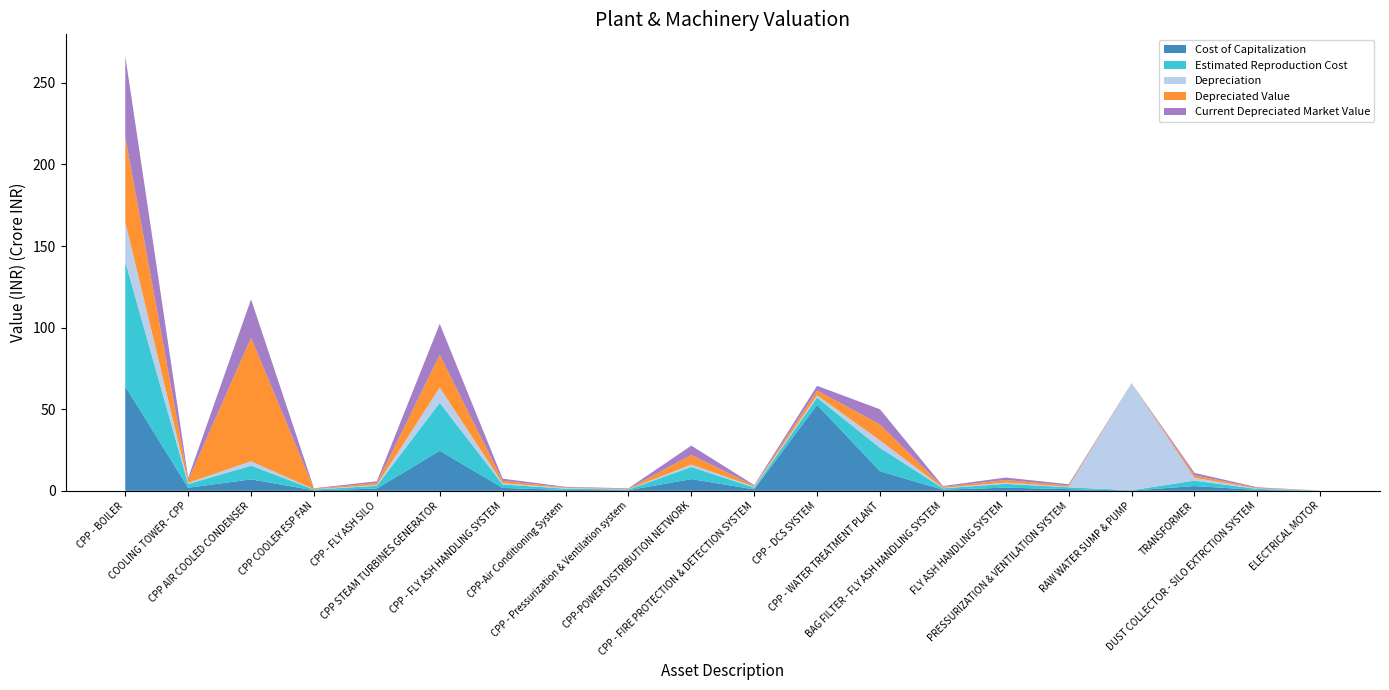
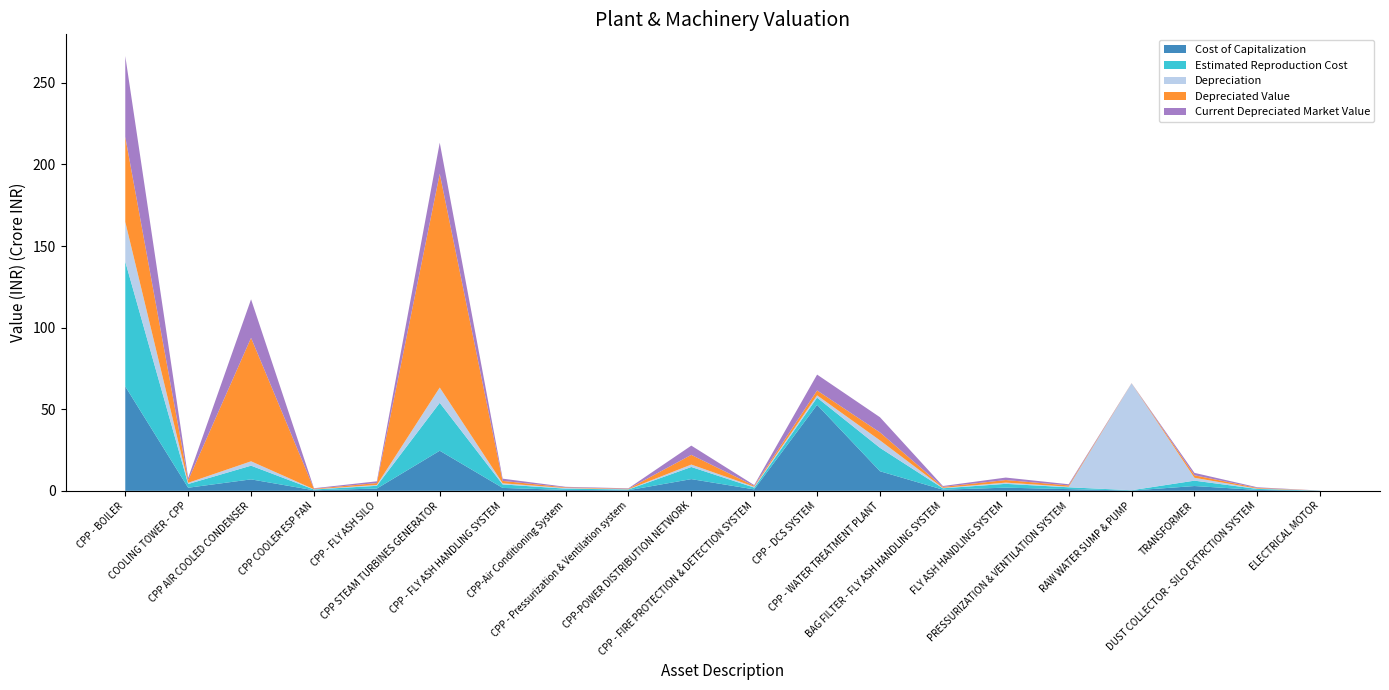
  {
    "Cost of Capitalization": {
      "CPP - BOILER": 64,
      "COOLING TOWER - CPP": 2,
      "CPP AIR COOLED CONDENSER": 7,
      "CPP STEAM TURBINES GENERATOR": 25,
      "CPP - FLY ASH HANDLING SYSTEM": 2,
      "CPP-POWER DISTRIBUTION NETWORK": 7,
      "CPP - DCS SYSTEM": 53,
      "CPP - WATER TREATMENT PLANT": 12,
      "FLY ASH HANDLING SYSTEM": 2,
      "TRANSFORMER": 3
    },
    "Estimated Reproduction Cost": {
      "CPP - BOILER": 76,
      "CPP AIR COOLED CONDENSER": 8,
      "CPP STEAM TURBINES GENERATOR": 29,
      "CPP - WATER TREATMENT PLANT": 14,
      "TRANSFORMER": 3
    },
    "Depreciation": {
      "CPP - BOILER": 24,
      "CPP AIR COOLED CONDENSER": 3,
      "CPP STEAM TURBINES GENERATOR": 9,
      "CPP - WATER TREATMENT PLANT": 5
    },
    "Depreciated Value": {
      "CPP - BOILER": 52,
      "CPP AIR COOLED CONDENSER": 76,
-     "CPP STEAM TURBINES GENERATOR": 20,
+     "CPP STEAM TURBINES GENERATOR": 131,
      "CPP-POWER DISTRIBUTION NETWORK": 6,
      "CPP - DCS SYSTEM": 3,
-     "CPP - WATER TREATMENT PLANT": 10
+     "CPP - WATER TREATMENT PLANT": 5
    },
    "Current Depreciated Market Value": {
      "CPP - BOILER": 49,
      "CPP AIR COOLED CONDENSER": 24,
      "CPP STEAM TURBINES GENERATOR": 19,
      "CPP-POWER DISTRIBUTION NETWORK": 6,
-     "CPP - DCS SYSTEM": 3,
+     "CPP - DCS SYSTEM": 10,
      "CPP - WATER TREATMENT PLANT": 9
    }
  }
